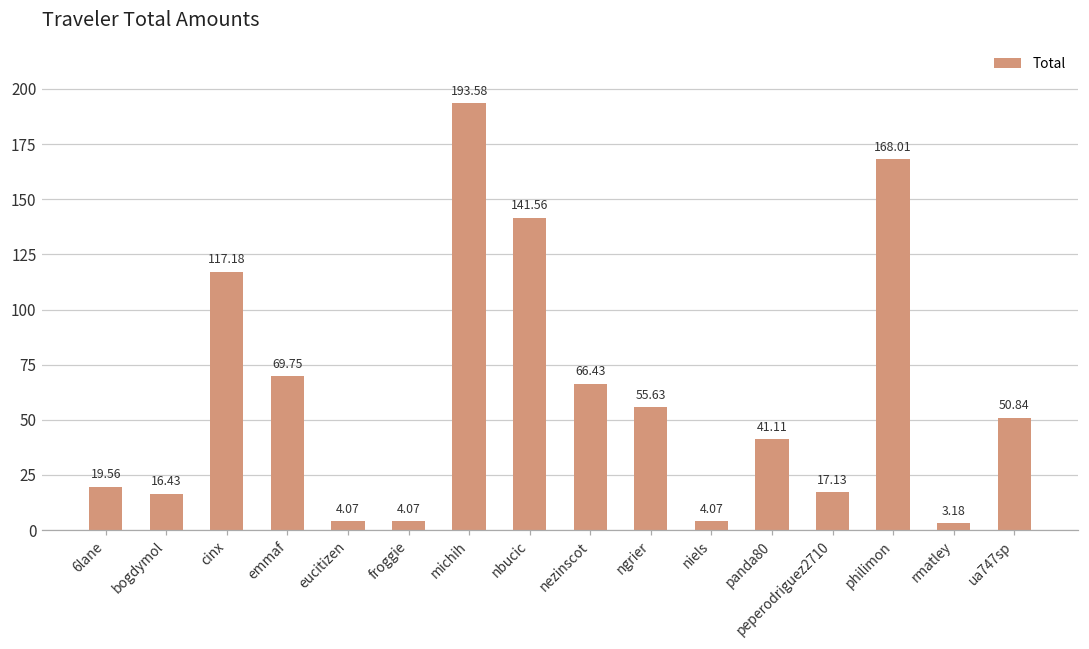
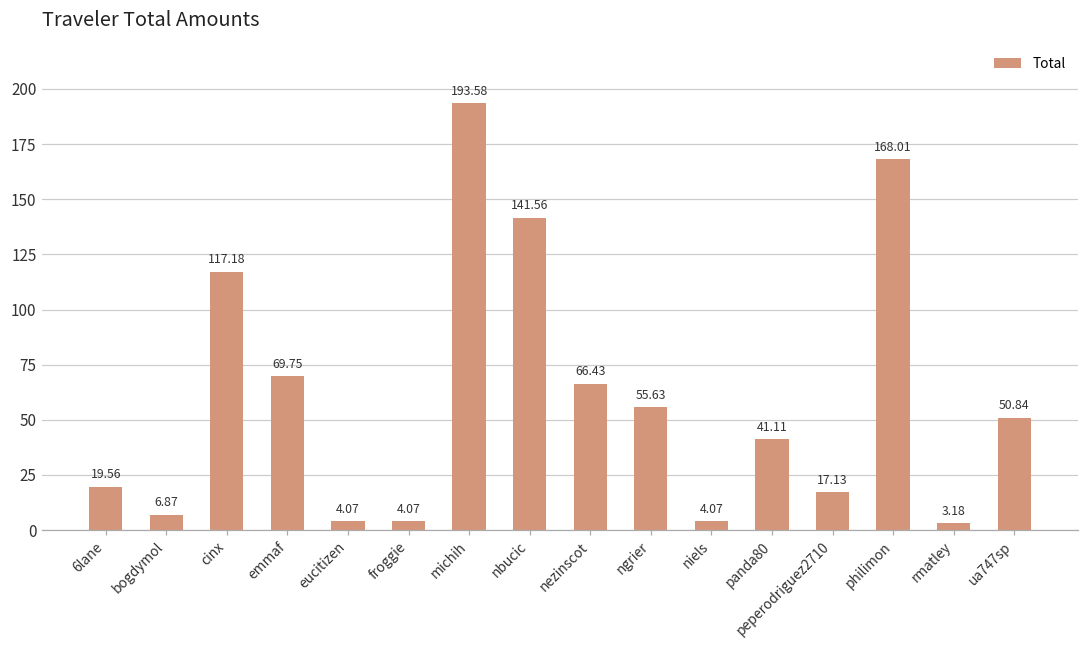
  {
    "6lane": 19.56,
-   "bogdymol": 16.43,
+   "bogdymol": 6.87,
    "cinx": 117.18,
    "emmaf": 69.75,
    "eucitizen": 4.07,
    "froggie": 4.07,
    "michih": 193.58,
    "nbucic": 141.56,
    "nezinscot": 66.43,
    "ngrier": 55.63,
    "niels": 4.07,
    "panda80": 41.11,
    "peperodriguez2710": 17.13,
    "philimon": 168.01,
    "rmatley": 3.18,
    "ua747sp": 50.84
  }
